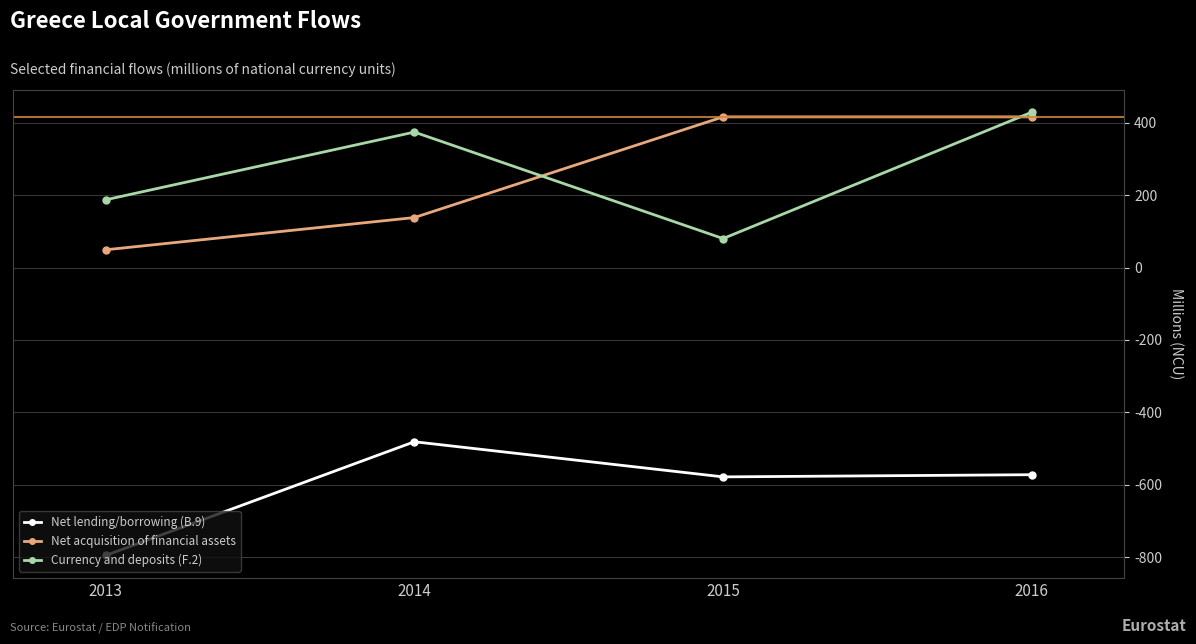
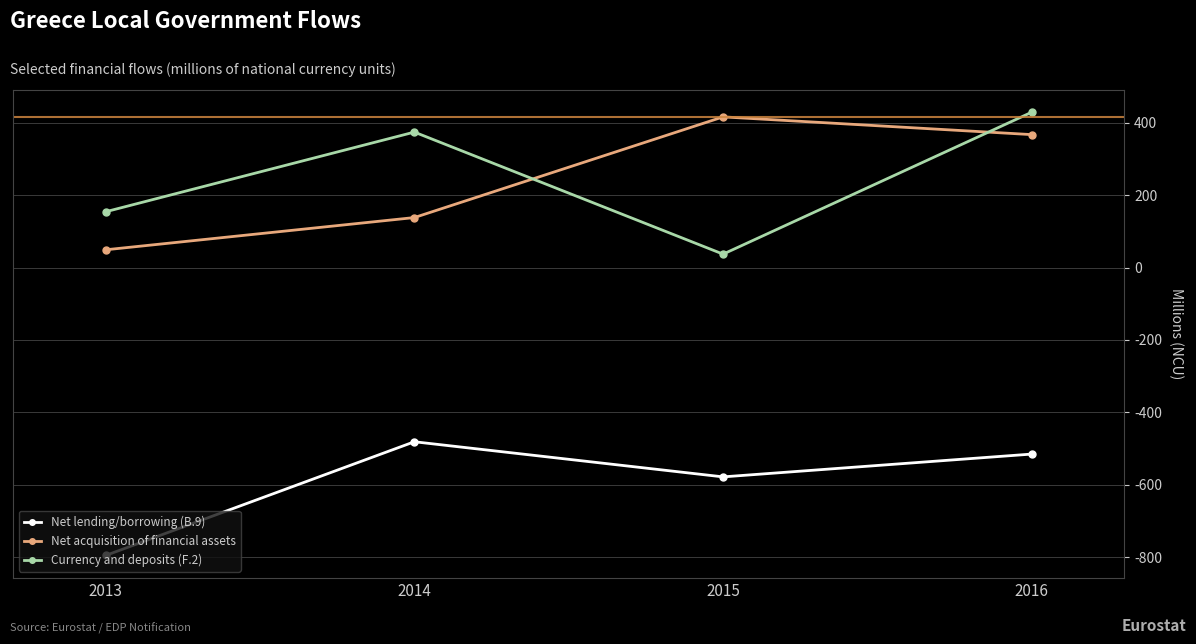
  {
    "Net lending/borrowing (B.9)": {
      "2014": -480,
      "2015": -580,
-     "2016": -570
+     "2016": -520
    },
    "Net acquisition of financial assets": {
      "2013": 50,
      "2014": 140,
      "2015": 420,
-     "2016": 420
+     "2016": 370
    },
    "Currency and deposits (F.2)": {
-     "2013": 190,
+     "2013": 150,
      "2014": 370,
-     "2015": 80,
+     "2015": 40,
      "2016": 430
    }
  }
